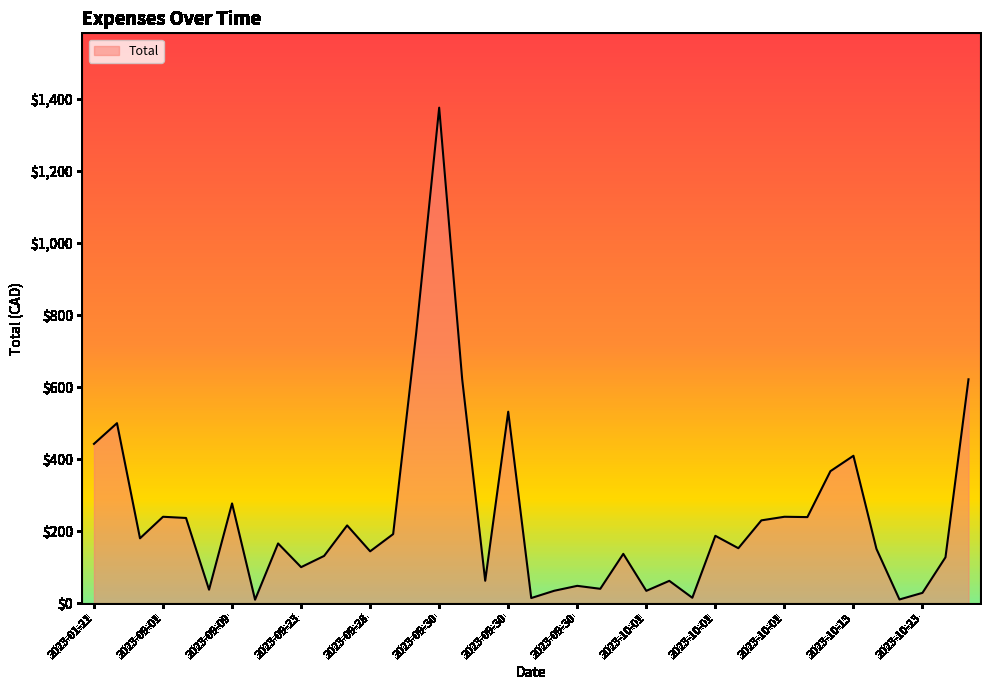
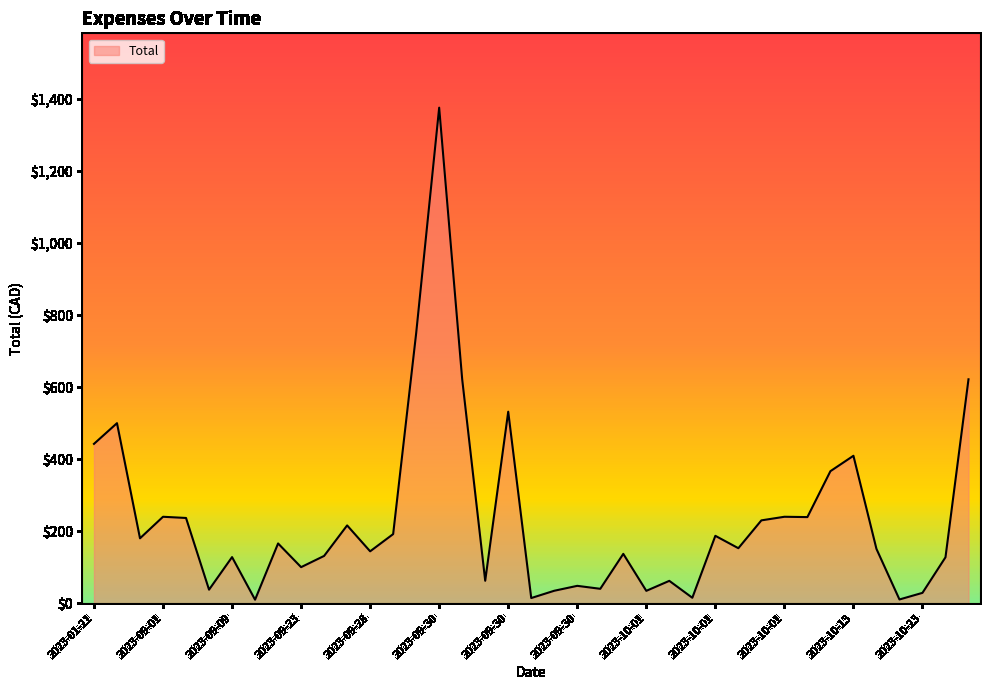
  {
    "2023-01-21": "$440",
    "2023-09-01": "$240",
-   "2023-09-09": "$280",
+   "2023-09-09": "$130",
    "2023-09-23": "$100",
    "2023-10-13": "$410"
  }
